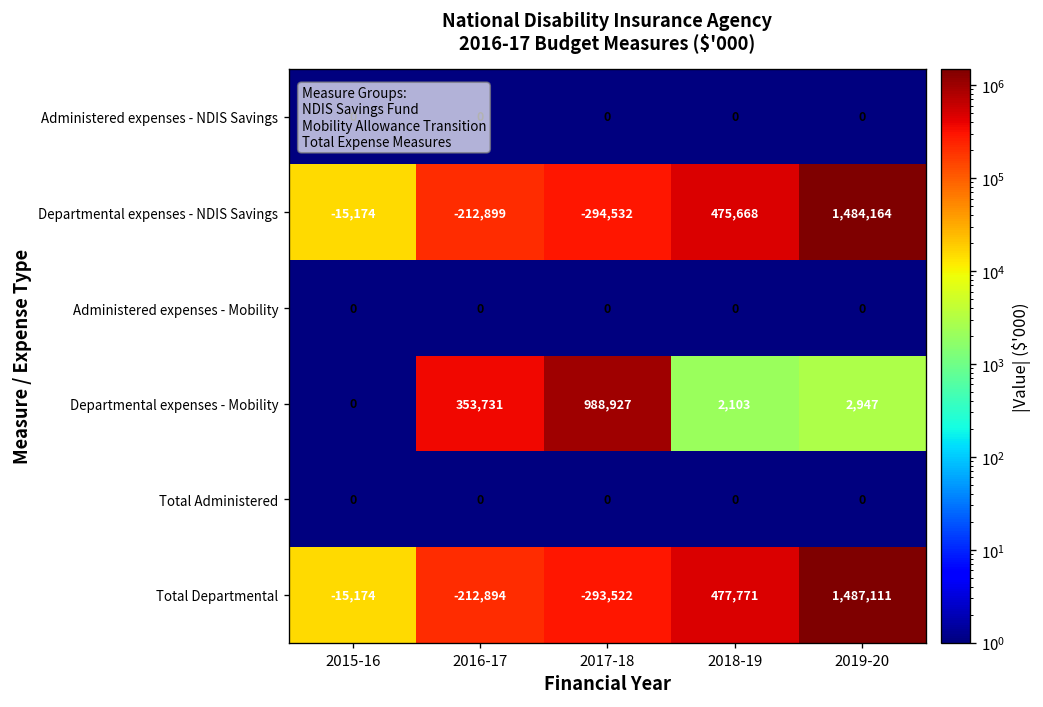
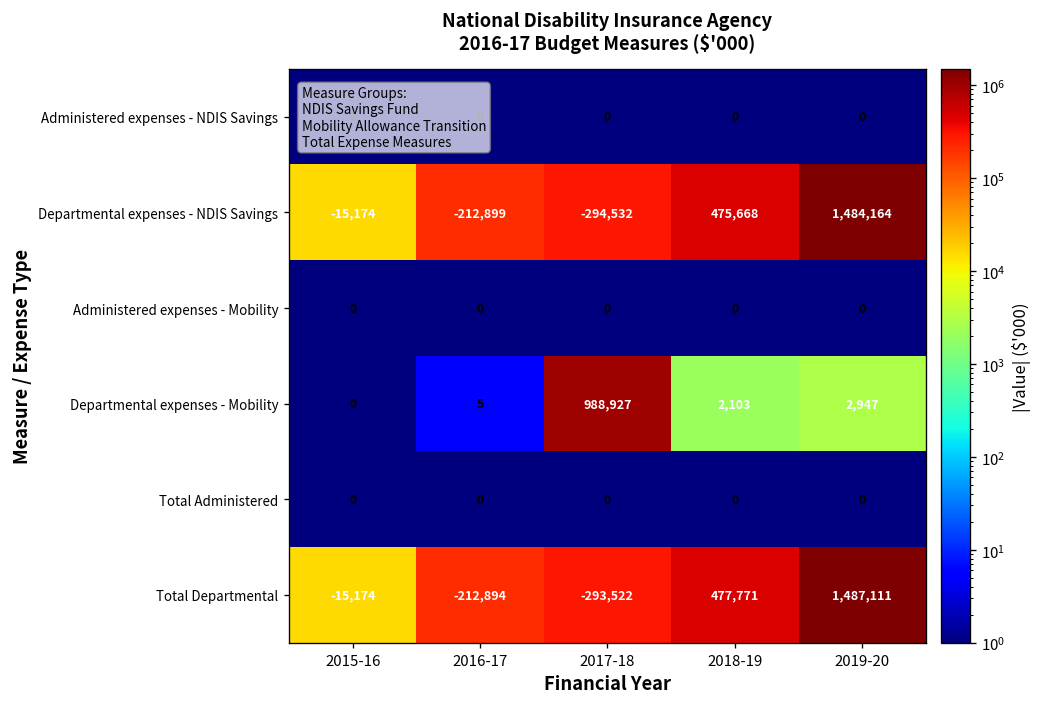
  {
    "Administered expenses - NDIS Savings": {
      "2017-18": "0",
      "2018-19": "0",
      "2019-20": "0"
    },
    "Departmental expenses - NDIS Savings": {
      "2015-16": "-15,174",
      "2016-17": "-212,899",
      "2017-18": "-294,532",
      "2018-19": "475,668",
      "2019-20": "1,484,164"
    },
    "Administered expenses - Mobility": {
      "2015-16": "0",
      "2016-17": "0",
      "2017-18": "0",
      "2018-19": "0",
      "2019-20": "0"
    },
    "Departmental expenses - Mobility": {
      "2015-16": "0",
-     "2016-17": "353,731",
+     "2016-17": "5",
      "2017-18": "988,927",
      "2018-19": "2,103",
      "2019-20": "2,947"
    },
    "Total Administered": {
      "2015-16": "0",
      "2016-17": "0",
      "2017-18": "0",
      "2018-19": "0",
      "2019-20": "0"
    },
    "Total Departmental": {
      "2015-16": "-15,174",
      "2016-17": "-212,894",
      "2017-18": "-293,522",
      "2018-19": "477,771",
      "2019-20": "1,487,111"
    }
  }
